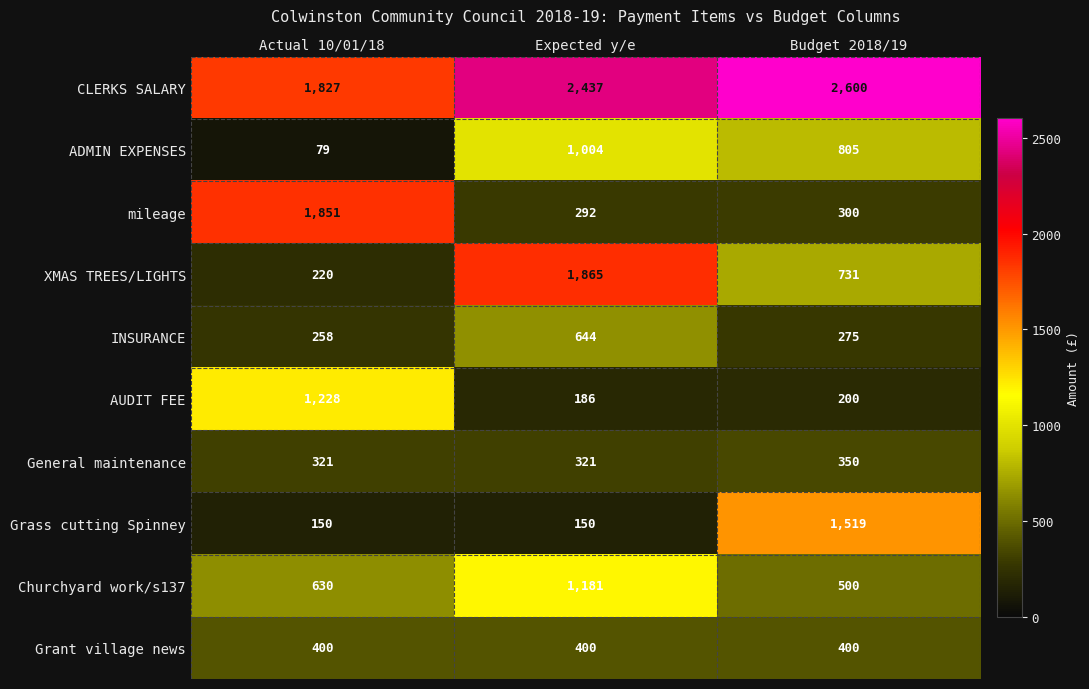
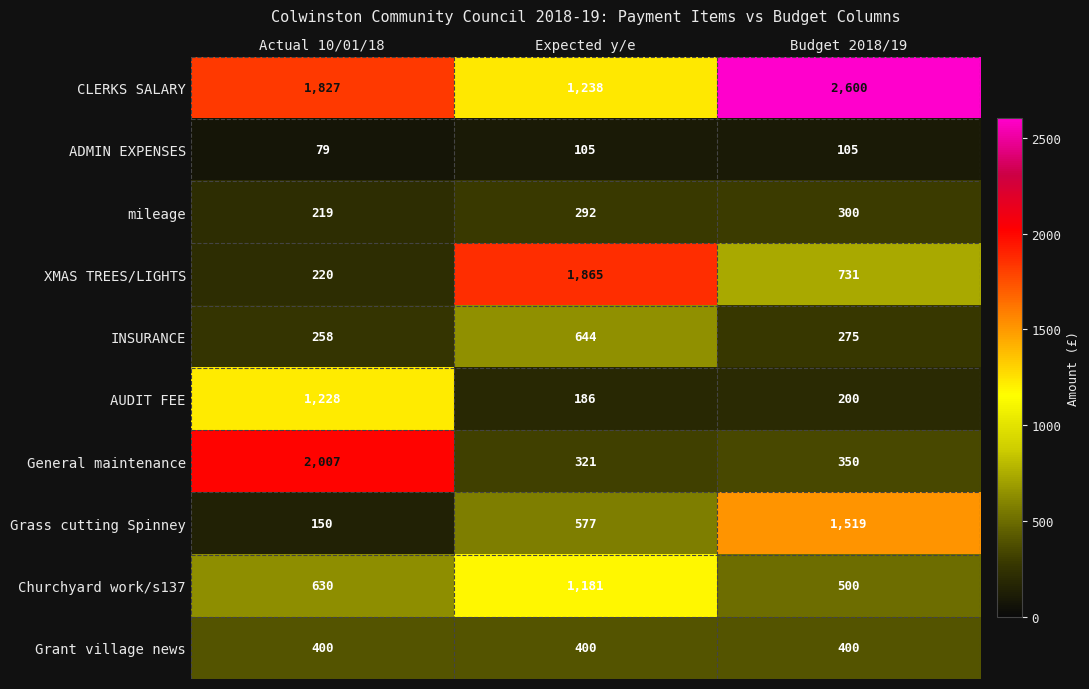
  {
    "CLERKS SALARY": {
      "Actual 10/01/18": "1,827",
-     "Expected y/e": "2,437",
+     "Expected y/e": "1,238",
      "Budget 2018/19": "2,600"
    },
    "ADMIN EXPENSES": {
      "Actual 10/01/18": "79",
-     "Expected y/e": "1,004",
-     "Budget 2018/19": "805"
+     "Expected y/e": "105",
+     "Budget 2018/19": "105"
    },
    "mileage": {
-     "Actual 10/01/18": "1,851",
+     "Actual 10/01/18": "219",
      "Expected y/e": "292",
      "Budget 2018/19": "300"
    },
    "XMAS TREES/LIGHTS": {
      "Actual 10/01/18": "220",
      "Expected y/e": "1,865",
      "Budget 2018/19": "731"
    },
    "INSURANCE": {
      "Actual 10/01/18": "258",
      "Expected y/e": "644",
      "Budget 2018/19": "275"
    },
    "AUDIT FEE": {
      "Actual 10/01/18": "1,228",
      "Expected y/e": "186",
      "Budget 2018/19": "200"
    },
    "General maintenance": {
-     "Actual 10/01/18": "321",
+     "Actual 10/01/18": "2,007",
      "Expected y/e": "321",
      "Budget 2018/19": "350"
    },
    "Grass cutting Spinney": {
      "Actual 10/01/18": "150",
-     "Expected y/e": "150",
+     "Expected y/e": "577",
      "Budget 2018/19": "1,519"
    },
    "Churchyard work/s137": {
      "Actual 10/01/18": "630",
      "Expected y/e": "1,181",
      "Budget 2018/19": "500"
    },
    "Grant village news": {
      "Actual 10/01/18": "400",
      "Expected y/e": "400",
      "Budget 2018/19": "400"
    }
  }
